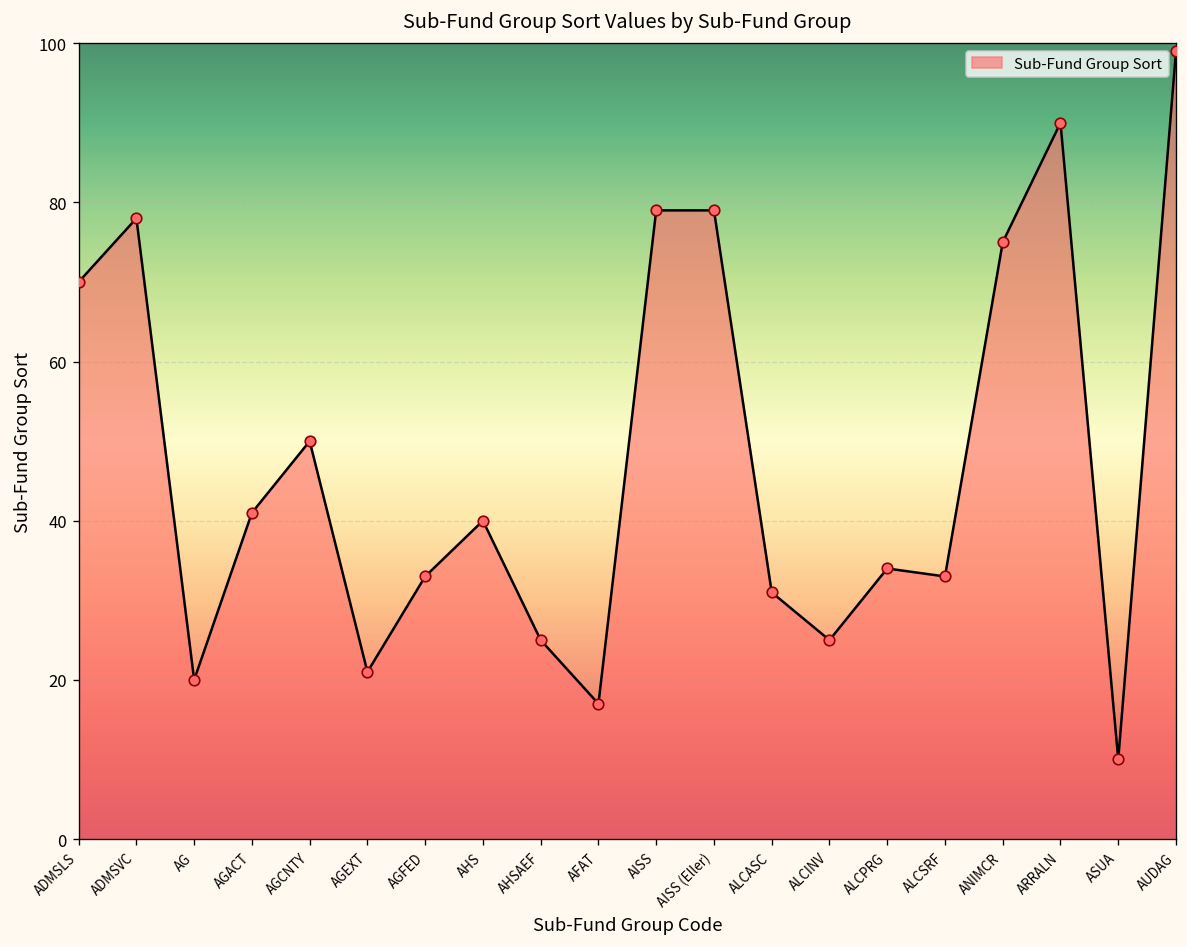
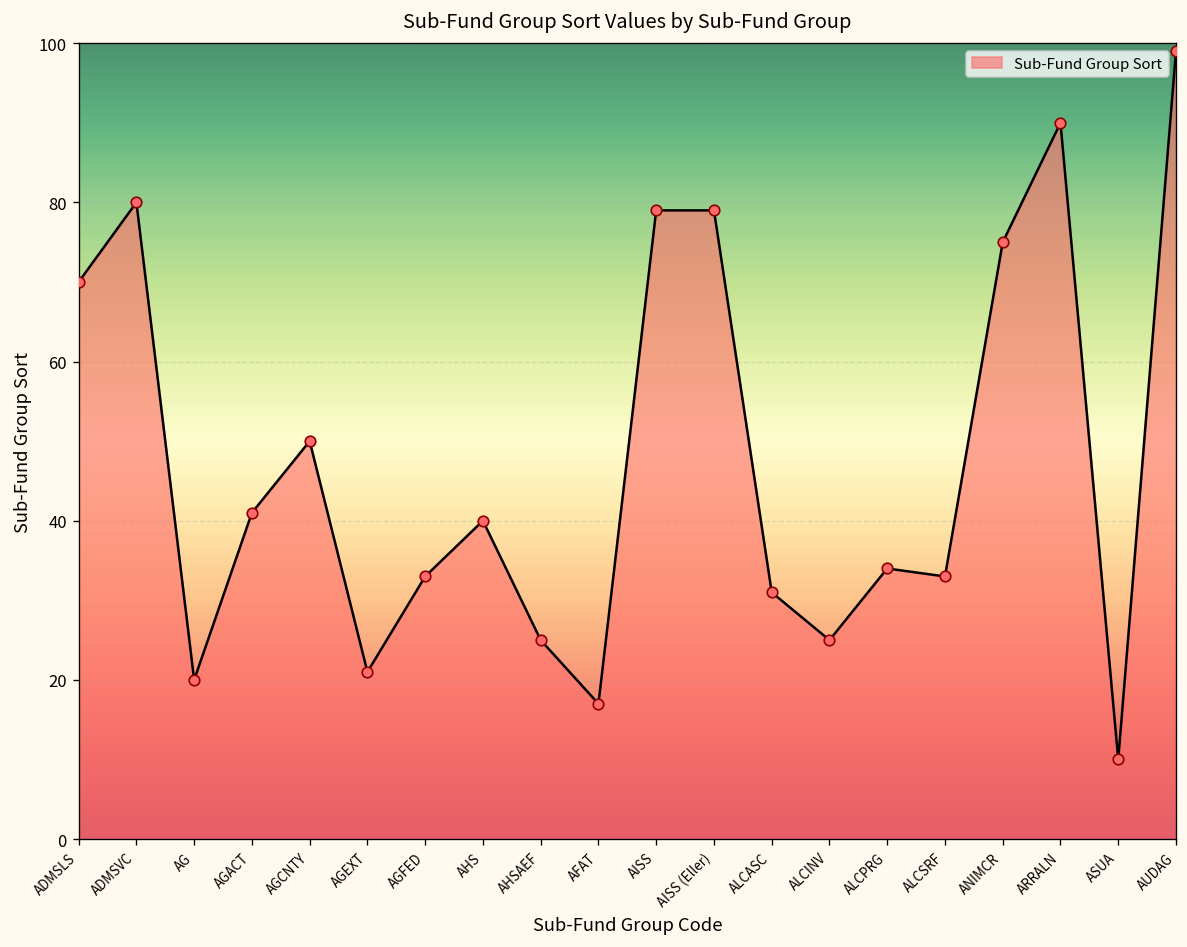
  {
    "ADMSLS": 70,
-   "ADMSVC": 78,
+   "ADMSVC": 80,
    "AG": 20,
    "AGACT": 41,
    "AGCNTY": 50,
    "AGEXT": 21,
    "AGFED": 33,
    "AHS": 40,
    "AHSAEF": 25,
    "AFAT": 17,
    "AISS": 79,
    "AISS (Eller)": 79,
    "ALCASC": 31,
    "ALCINV": 25,
    "ALCPRG": 34,
    "ALCSRF": 33,
    "ANIMCR": 75,
    "ARRALN": 90,
    "ASUA": 10,
    "AUDAG": 99
  }
